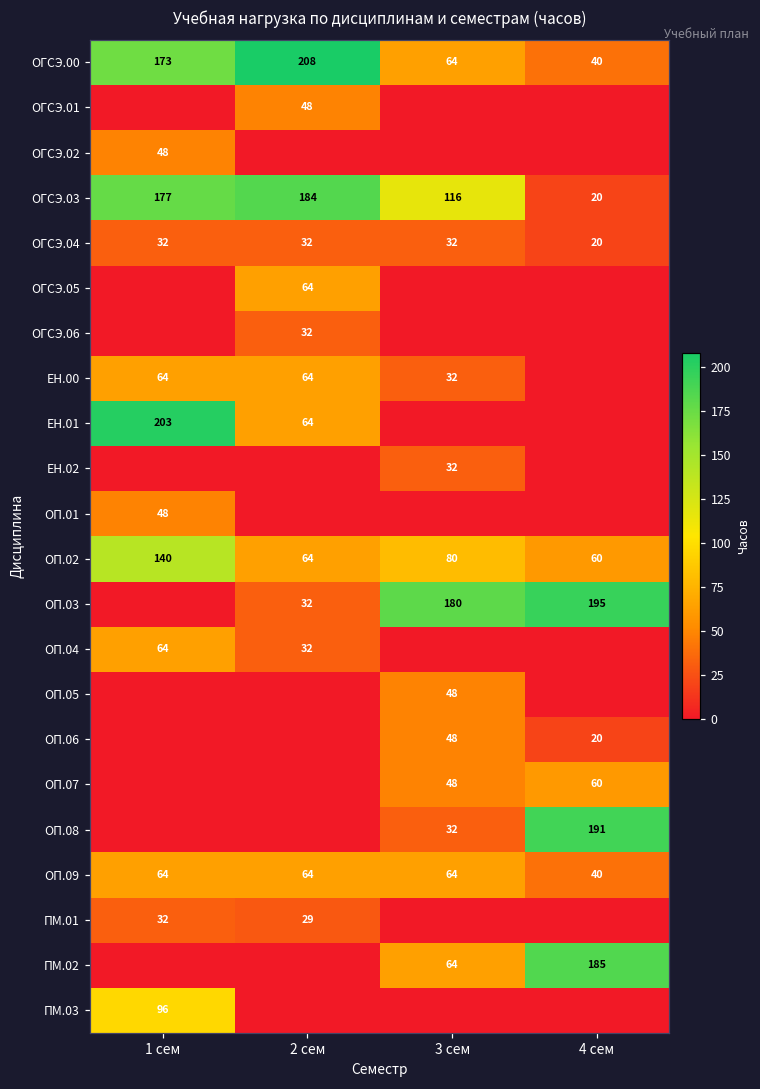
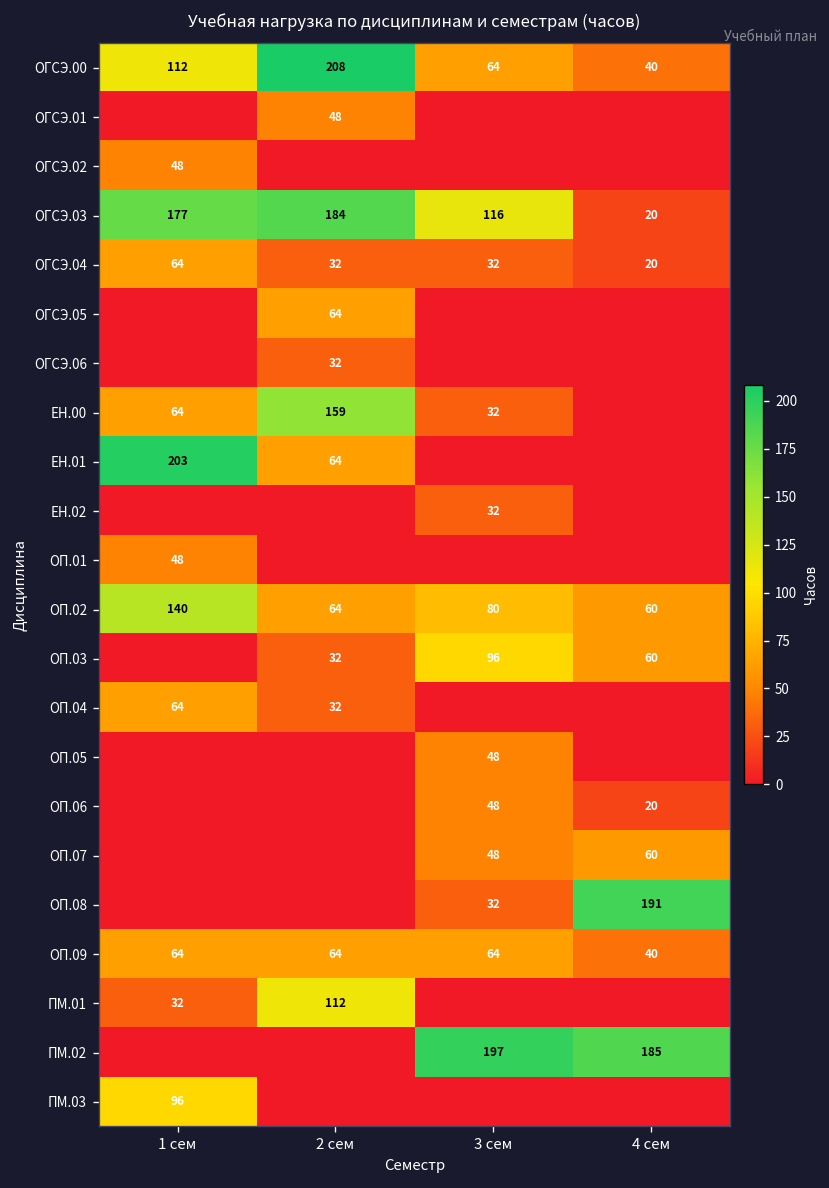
  {
    "ОГСЭ.00": {
-     "1 сем": 173,
+     "1 сем": 112,
      "2 сем": 208,
      "3 сем": 64,
      "4 сем": 40
    },
    "ОГСЭ.01": {
      "2 сем": 48
    },
    "ОГСЭ.02": {
      "1 сем": 48
    },
    "ОГСЭ.03": {
      "1 сем": 177,
      "2 сем": 184,
      "3 сем": 116,
      "4 сем": 20
    },
    "ОГСЭ.04": {
-     "1 сем": 32,
+     "1 сем": 64,
      "2 сем": 32,
      "3 сем": 32,
      "4 сем": 20
    },
    "ОГСЭ.05": {
      "2 сем": 64
    },
    "ОГСЭ.06": {
      "2 сем": 32
    },
    "ЕН.00": {
      "1 сем": 64,
-     "2 сем": 64,
+     "2 сем": 159,
      "3 сем": 32
    },
    "ЕН.01": {
      "1 сем": 203,
      "2 сем": 64
    },
    "ЕН.02": {
      "3 сем": 32
    },
    "ОП.01": {
      "1 сем": 48
    },
    "ОП.02": {
      "1 сем": 140,
      "2 сем": 64,
      "3 сем": 80,
      "4 сем": 60
    },
    "ОП.03": {
      "2 сем": 32,
-     "3 сем": 180,
-     "4 сем": 195
+     "3 сем": 96,
+     "4 сем": 60
    },
    "ОП.04": {
      "1 сем": 64,
      "2 сем": 32
    },
    "ОП.05": {
      "3 сем": 48
    },
    "ОП.06": {
      "3 сем": 48,
      "4 сем": 20
    },
    "ОП.07": {
      "3 сем": 48,
      "4 сем": 60
    },
    "ОП.08": {
      "3 сем": 32,
      "4 сем": 191
    },
    "ОП.09": {
      "1 сем": 64,
      "2 сем": 64,
      "3 сем": 64,
      "4 сем": 40
    },
    "ПМ.01": {
      "1 сем": 32,
-     "2 сем": 29
+     "2 сем": 112
    },
    "ПМ.02": {
-     "3 сем": 64,
+     "3 сем": 197,
      "4 сем": 185
    },
    "ПМ.03": {
      "1 сем": 96
    }
  }
